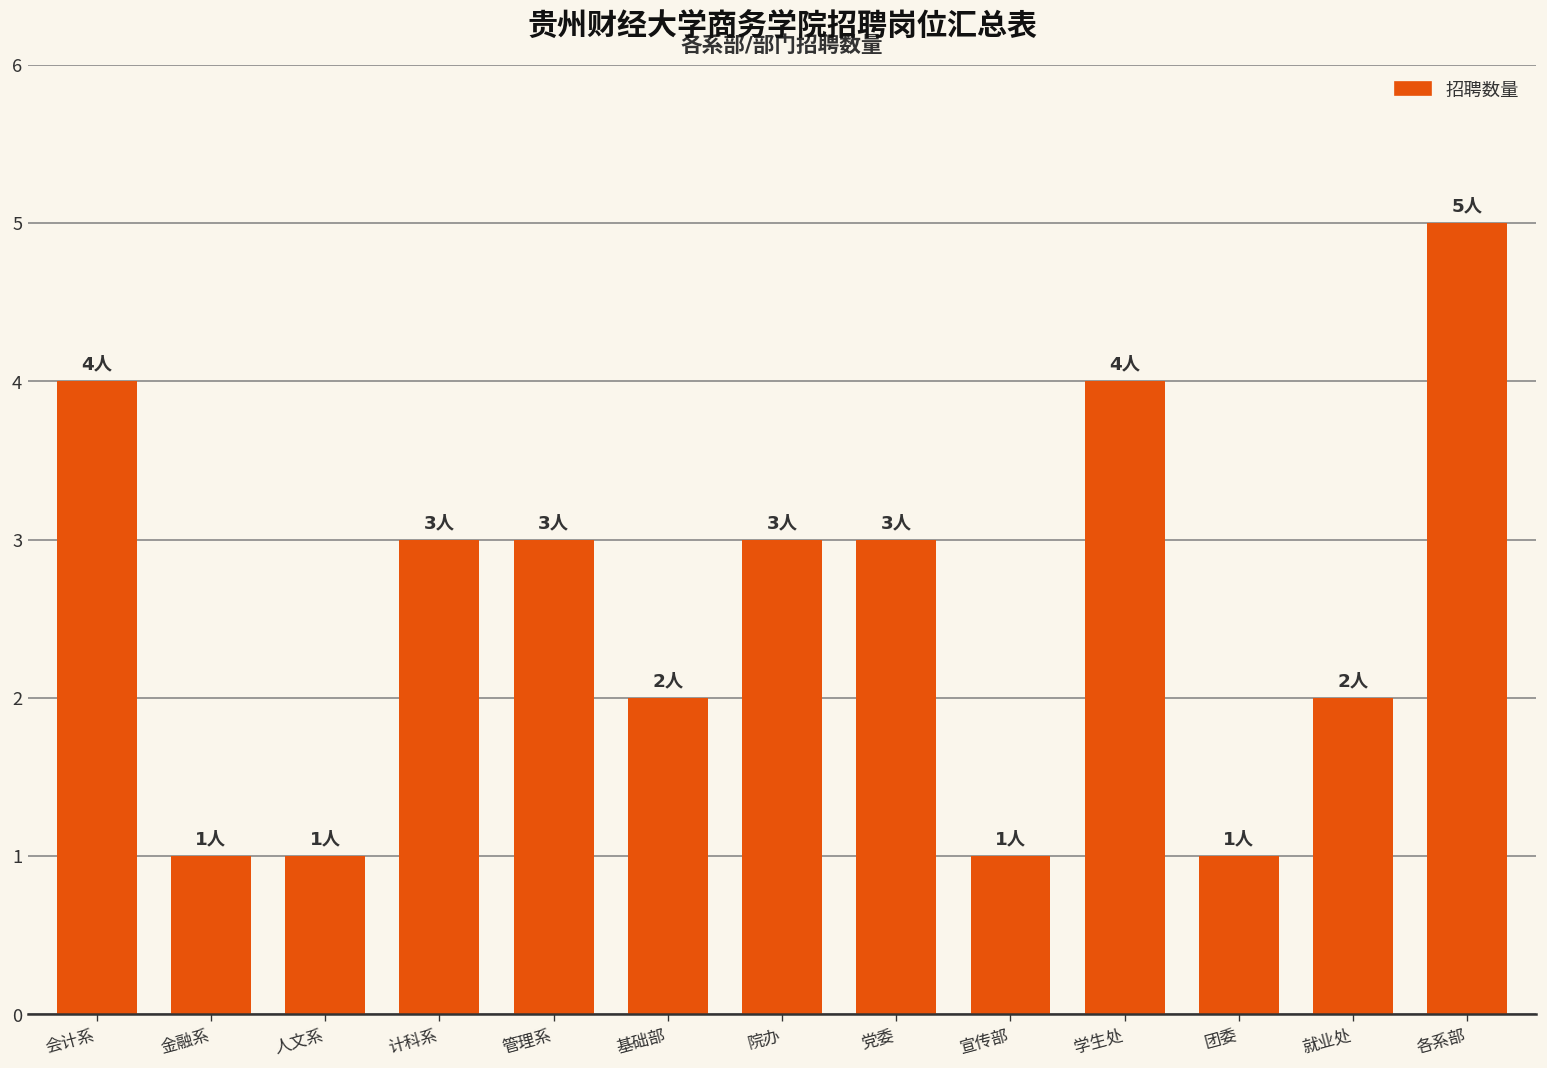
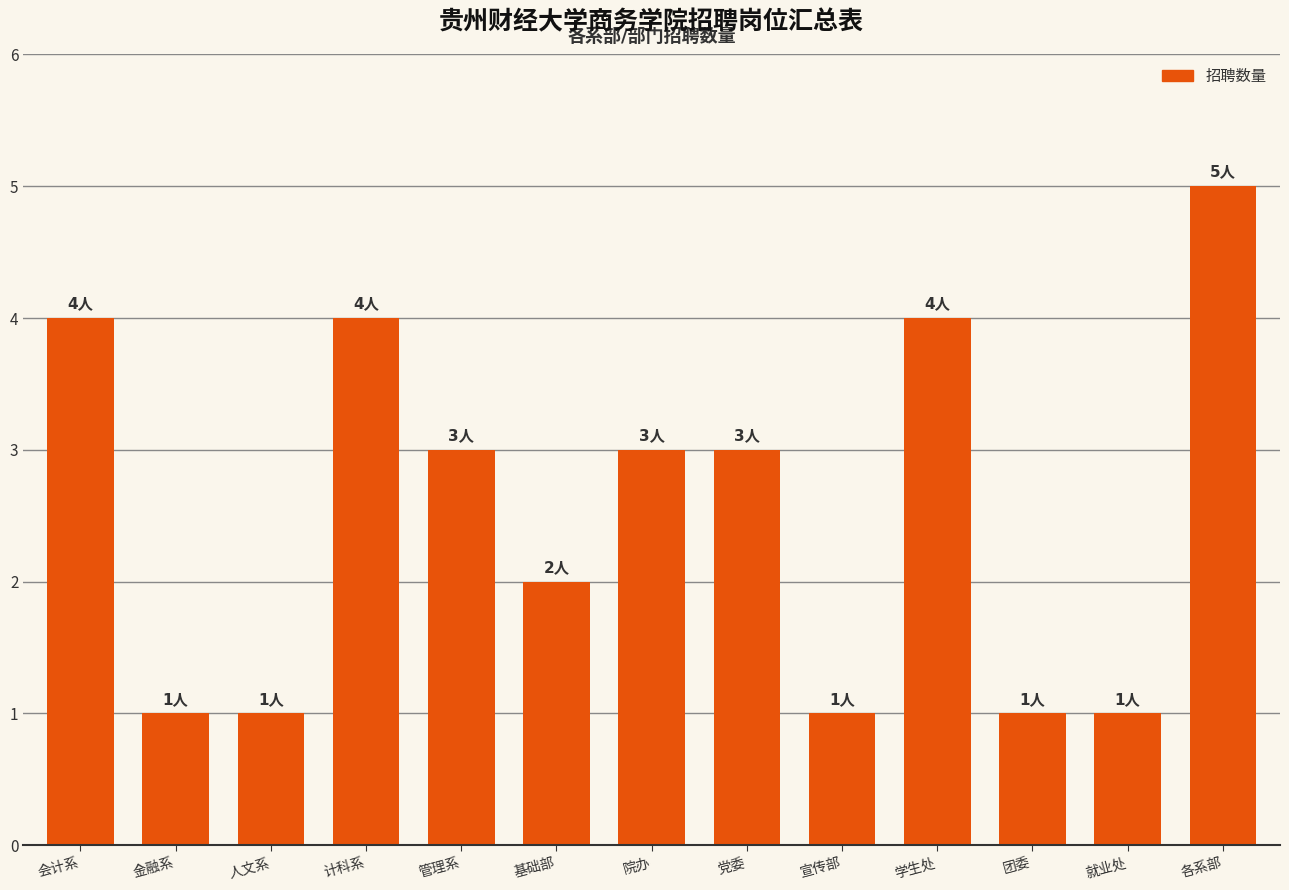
  {
    "会计系": "4人",
    "金融系": "1人",
    "人文系": "1人",
-   "计科系": "3人",
+   "计科系": "4人",
    "管理系": "3人",
    "基础部": "2人",
    "院办": "3人",
    "党委": "3人",
    "宣传部": "1人",
    "学生处": "4人",
    "团委": "1人",
-   "就业处": "2人",
+   "就业处": "1人",
    "各系部": "5人"
  }
